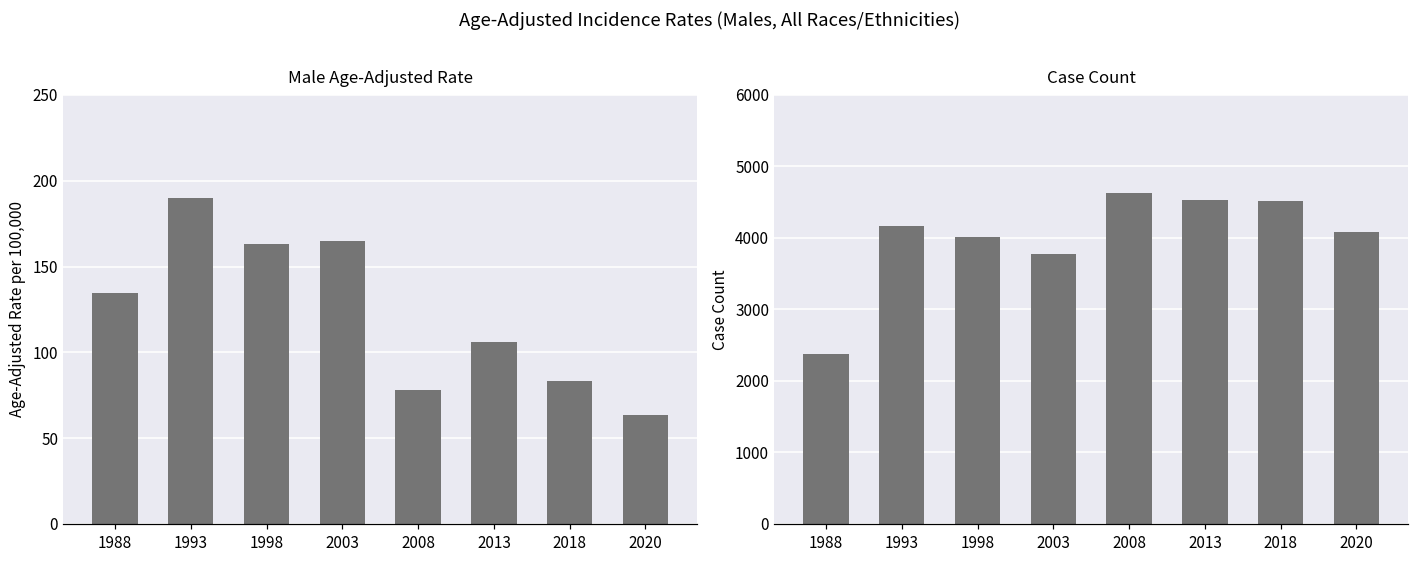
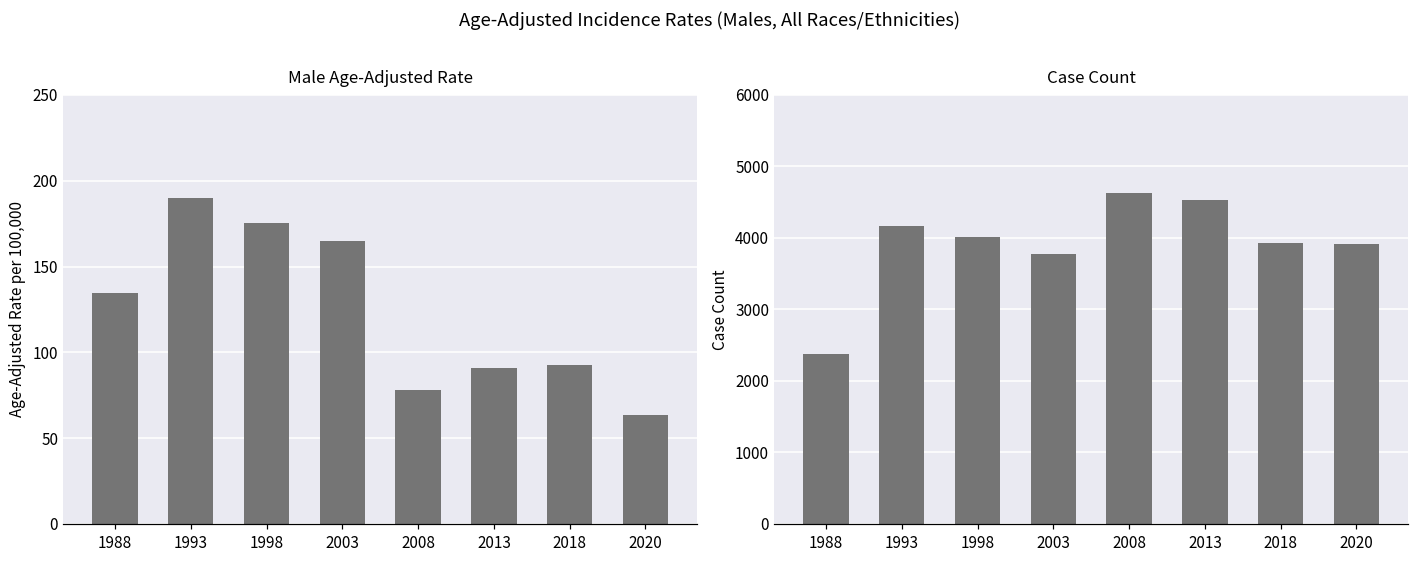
  {
    "Male Age-Adjusted Rate": {
      "1988": 134,
      "1993": 190,
-     "1998": 163,
+     "1998": 175,
      "2003": 165,
      "2008": 78,
-     "2013": 106,
-     "2018": 83,
+     "2013": 91,
+     "2018": 93,
      "2020": 64
    },
    "Case Count": {
      "1988": 2400,
      "1993": 4200,
      "1998": 4000,
      "2003": 3800,
      "2008": 4600,
      "2013": 4500,
-     "2018": 4500,
-     "2020": 4100
+     "2018": 3900,
+     "2020": 3900
    }
  }
